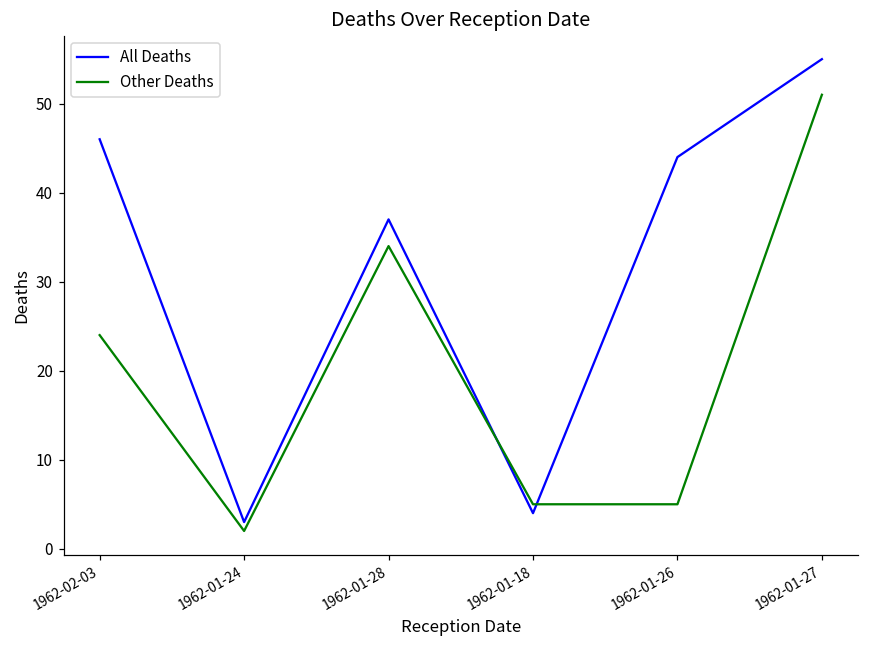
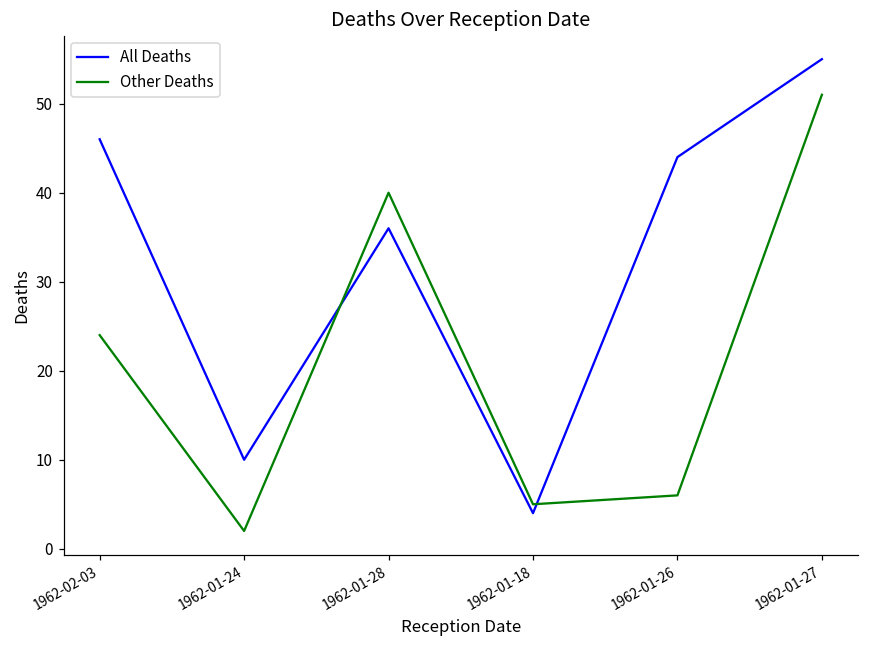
  {
    "All Deaths": {
      "1962-02-03": 46,
-     "1962-01-24": 3,
-     "1962-01-28": 37,
+     "1962-01-24": 10,
+     "1962-01-28": 36,
      "1962-01-18": 4,
      "1962-01-26": 44,
      "1962-01-27": 55
    },
    "Other Deaths": {
      "1962-02-03": 24,
      "1962-01-24": 2,
-     "1962-01-28": 34,
+     "1962-01-28": 40,
      "1962-01-18": 5,
-     "1962-01-26": 5,
+     "1962-01-26": 6,
      "1962-01-27": 51
    }
  }
